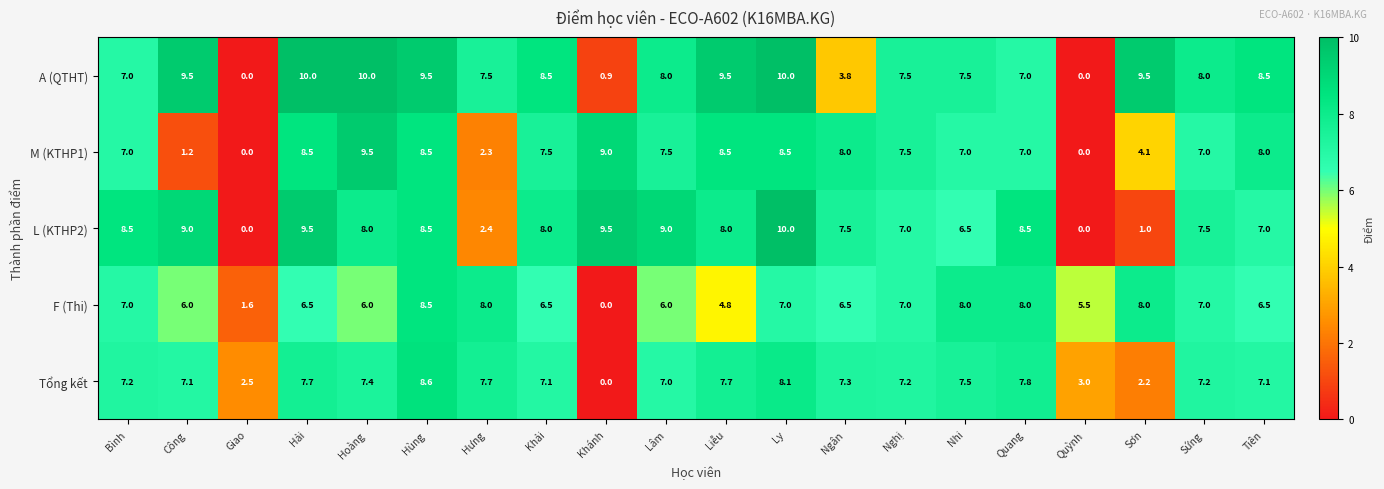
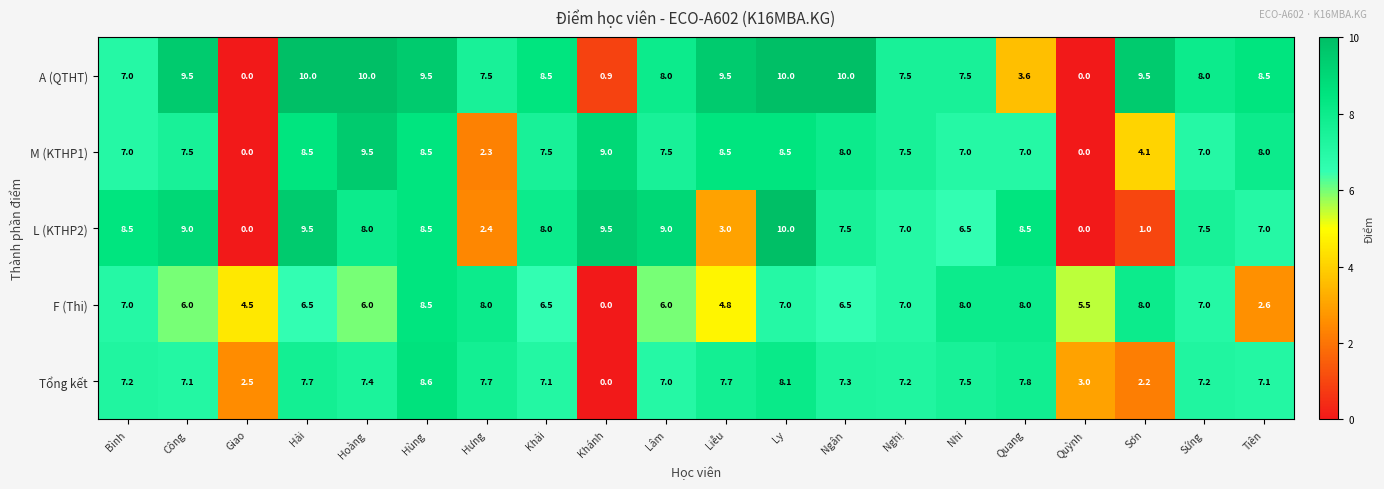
  {
    "A (QTHT)": {
      "Bình": 7.0,
      "Công": 9.5,
      "Giao": 0.0,
      "Hải": 10.0,
      "Hoàng": 10.0,
      "Hùng": 9.5,
      "Hưng": 7.5,
      "Khải": 8.5,
      "Khánh": 0.9,
      "Lâm": 8.0,
      "Liễu": 9.5,
      "Ly": 10.0,
-     "Ngân": 3.8,
+     "Ngân": 10.0,
      "Nghị": 7.5,
      "Nhi": 7.5,
-     "Quang": 7.0,
+     "Quang": 3.6,
      "Quỳnh": 0.0,
      "Sơn": 9.5,
      "Sứng": 8.0,
      "Tiên": 8.5
    },
    "M (KTHP1)": {
      "Bình": 7.0,
-     "Công": 1.2,
+     "Công": 7.5,
      "Giao": 0.0,
      "Hải": 8.5,
      "Hoàng": 9.5,
      "Hùng": 8.5,
      "Hưng": 2.3,
      "Khải": 7.5,
      "Khánh": 9.0,
      "Lâm": 7.5,
      "Liễu": 8.5,
      "Ly": 8.5,
      "Ngân": 8.0,
      "Nghị": 7.5,
      "Nhi": 7.0,
      "Quang": 7.0,
      "Quỳnh": 0.0,
      "Sơn": 4.1,
      "Sứng": 7.0,
      "Tiên": 8.0
    },
    "L (KTHP2)": {
      "Bình": 8.5,
      "Công": 9.0,
      "Giao": 0.0,
      "Hải": 9.5,
      "Hoàng": 8.0,
      "Hùng": 8.5,
      "Hưng": 2.4,
      "Khải": 8.0,
      "Khánh": 9.5,
      "Lâm": 9.0,
-     "Liễu": 8.0,
+     "Liễu": 3.0,
      "Ly": 10.0,
      "Ngân": 7.5,
      "Nghị": 7.0,
      "Nhi": 6.5,
      "Quang": 8.5,
      "Quỳnh": 0.0,
      "Sơn": 1.0,
      "Sứng": 7.5,
      "Tiên": 7.0
    },
    "F (Thi)": {
      "Bình": 7.0,
      "Công": 6.0,
-     "Giao": 1.6,
+     "Giao": 4.5,
      "Hải": 6.5,
      "Hoàng": 6.0,
      "Hùng": 8.5,
      "Hưng": 8.0,
      "Khải": 6.5,
      "Khánh": 0.0,
      "Lâm": 6.0,
      "Liễu": 4.8,
      "Ly": 7.0,
      "Ngân": 6.5,
      "Nghị": 7.0,
      "Nhi": 8.0,
      "Quang": 8.0,
      "Quỳnh": 5.5,
      "Sơn": 8.0,
      "Sứng": 7.0,
-     "Tiên": 6.5
+     "Tiên": 2.6
    },
    "Tổng kết": {
      "Bình": 7.2,
      "Công": 7.1,
      "Giao": 2.5,
      "Hải": 7.7,
      "Hoàng": 7.4,
      "Hùng": 8.6,
      "Hưng": 7.7,
      "Khải": 7.1,
      "Khánh": 0.0,
      "Lâm": 7.0,
      "Liễu": 7.7,
      "Ly": 8.1,
      "Ngân": 7.3,
      "Nghị": 7.2,
      "Nhi": 7.5,
      "Quang": 7.8,
      "Quỳnh": 3.0,
      "Sơn": 2.2,
      "Sứng": 7.2,
      "Tiên": 7.1
    }
  }
